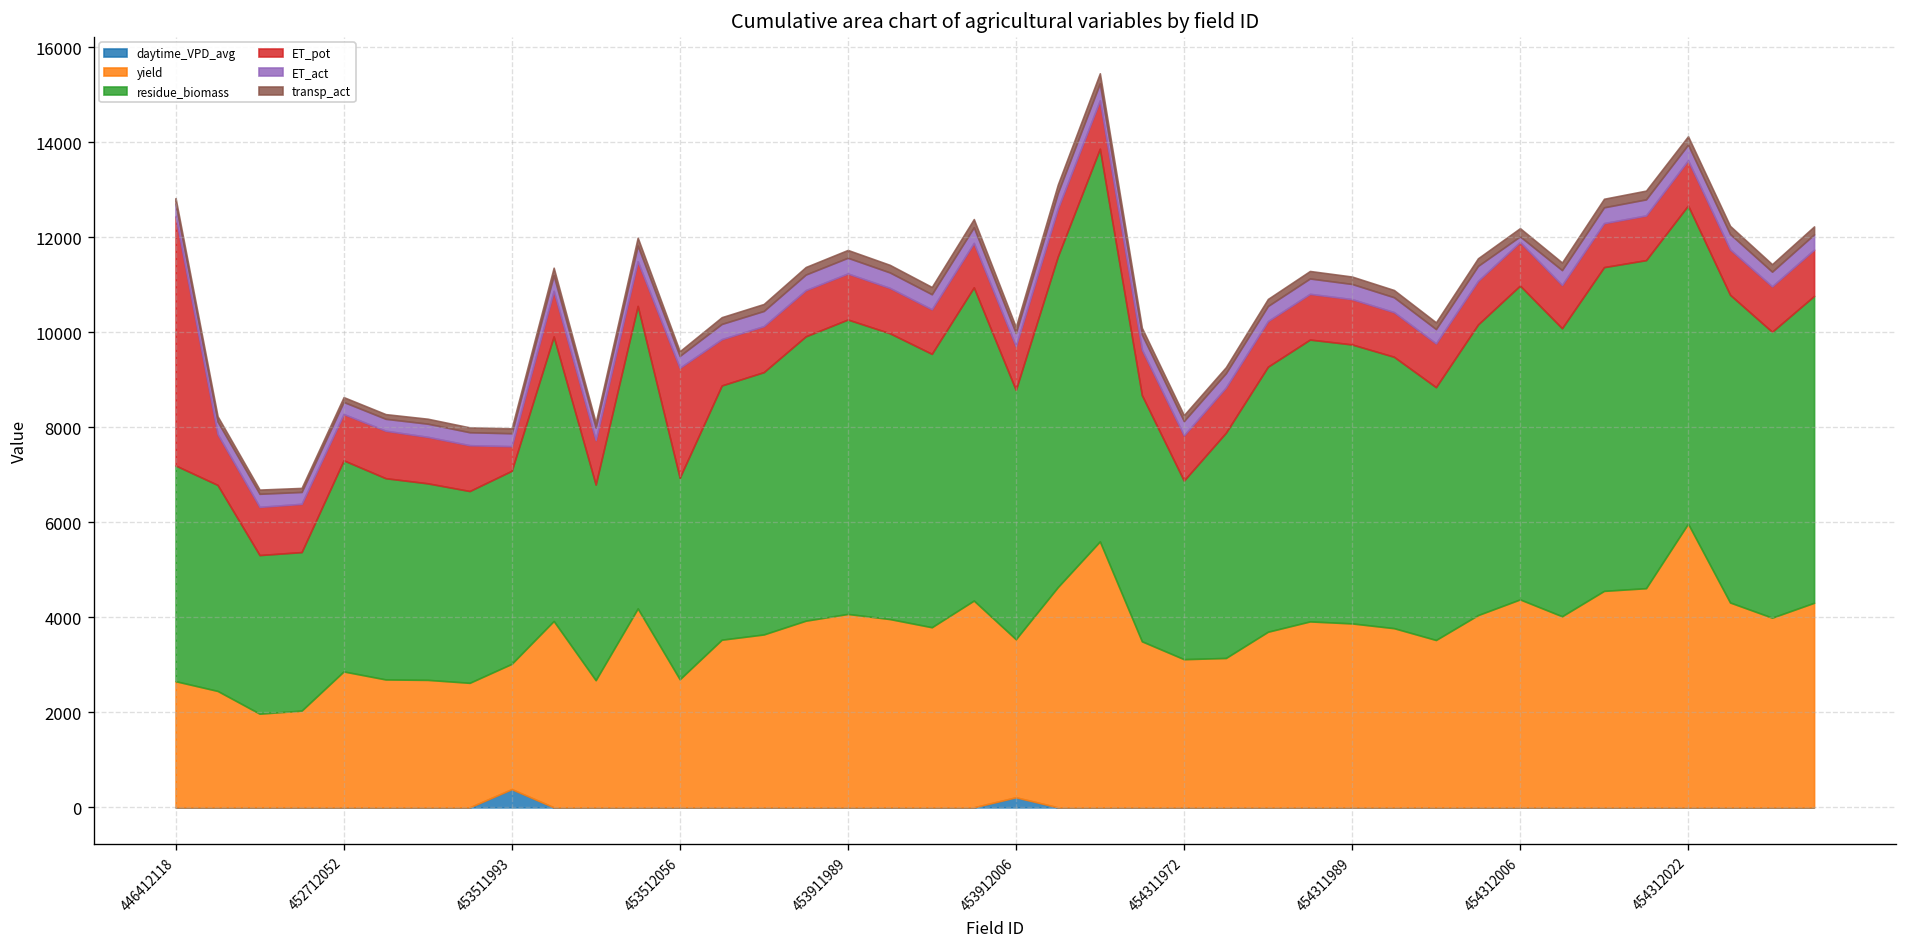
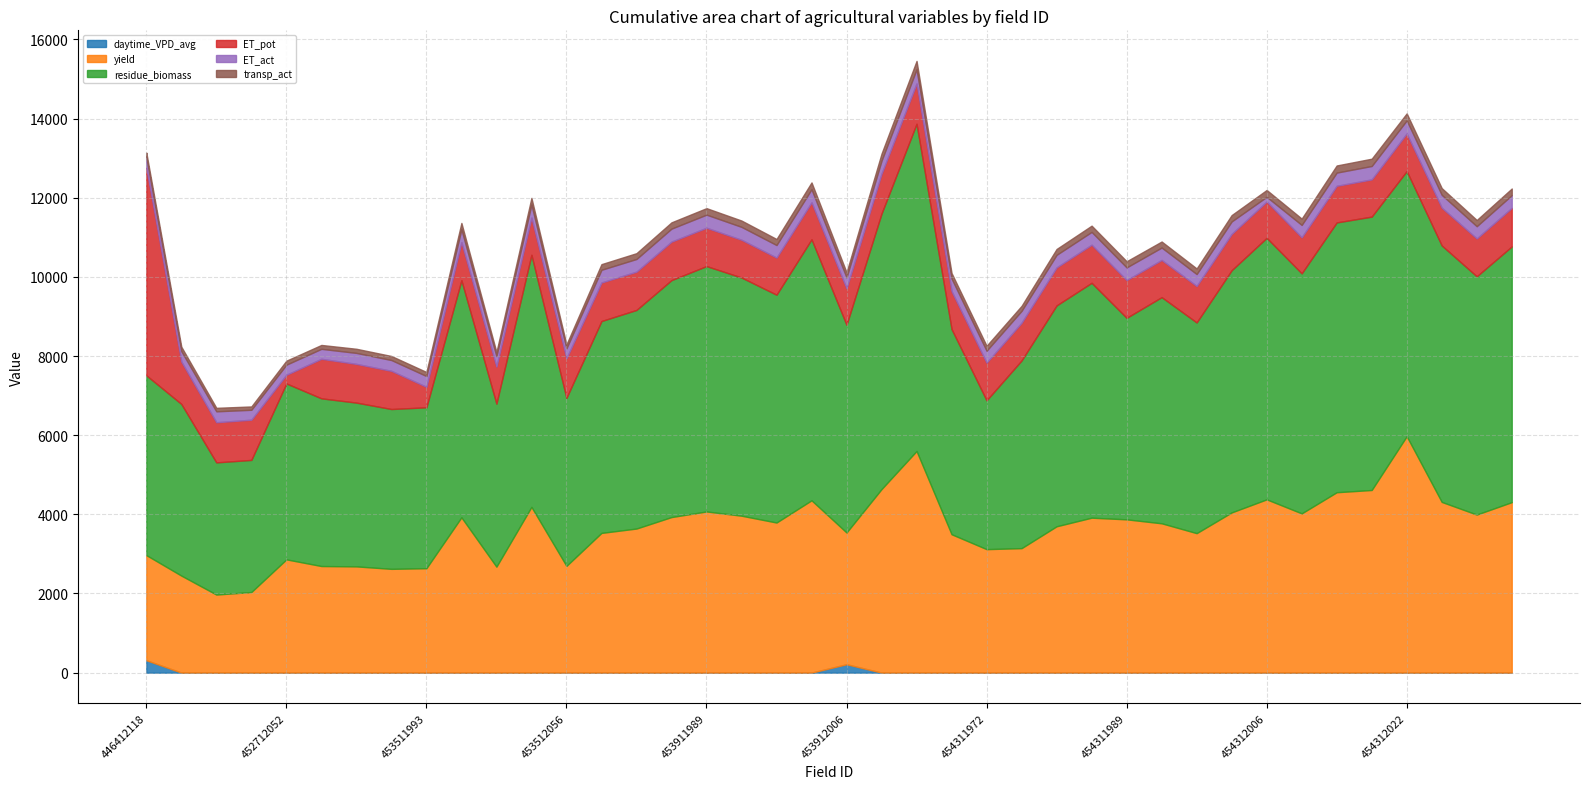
  {
    "daytime_VPD_avg": {
-     "446412118": 0,
-     "453511993": 400,
+     "446412118": 300,
+     "453511993": 0,
      "453912006": 200
    },
    "yield": {
      "446412118": 2700,
      "452712052": 2900,
      "453511993": 2600,
      "453512056": 2700,
      "453911989": 4100,
      "453912006": 3300,
      "454311972": 3100,
      "454311989": 3900,
      "454312006": 4400,
      "454312022": 6000
    },
    "residue_biomass": {
      "446412118": 4500,
      "452712052": 4400,
      "453511993": 4100,
      "453512056": 4200,
      "453911989": 6200,
      "453912006": 5200,
      "454311972": 3800,
-     "454311989": 5900,
+     "454311989": 5100,
      "454312006": 6600,
      "454312022": 6700
    },
    "ET_pot": {
      "446412118": 5200,
-     "452712052": 1000,
+     "452712052": 200,
      "453511993": 500,
-     "453512056": 2300,
+     "453512056": 1000,
      "453911989": 1000,
      "453912006": 900,
      "454311972": 1000,
      "454311989": 1000,
      "454312006": 900,
      "454312022": 900
    },
    "ET_act": {
      "446412118": 300,
      "452712052": 300,
      "453511993": 300,
      "453512056": 300,
      "453911989": 300,
      "453912006": 300,
      "454311972": 300,
      "454311989": 300,
      "454312006": 100,
      "454312022": 300
    },
    "transp_act": {
      "446412118": 100,
      "452712052": 100,
      "453511993": 100,
      "453512056": 100,
      "453911989": 200,
      "453912006": 100,
      "454311972": 100,
      "454311989": 200,
      "454312006": 200,
      "454312022": 200
    }
  }
